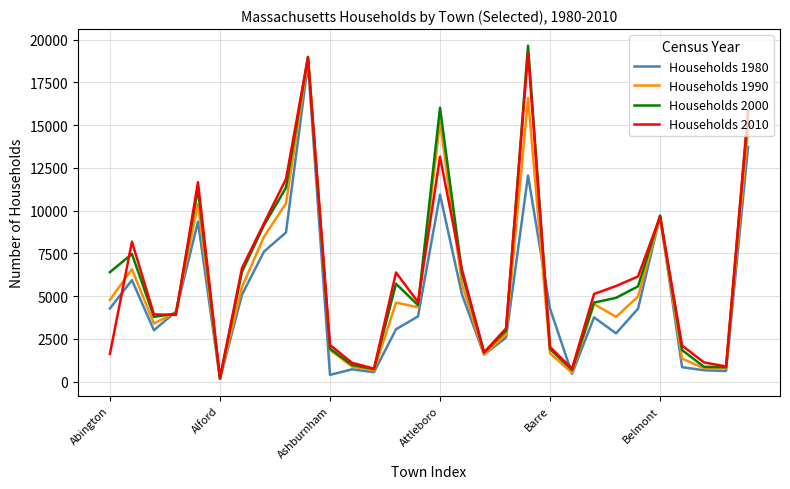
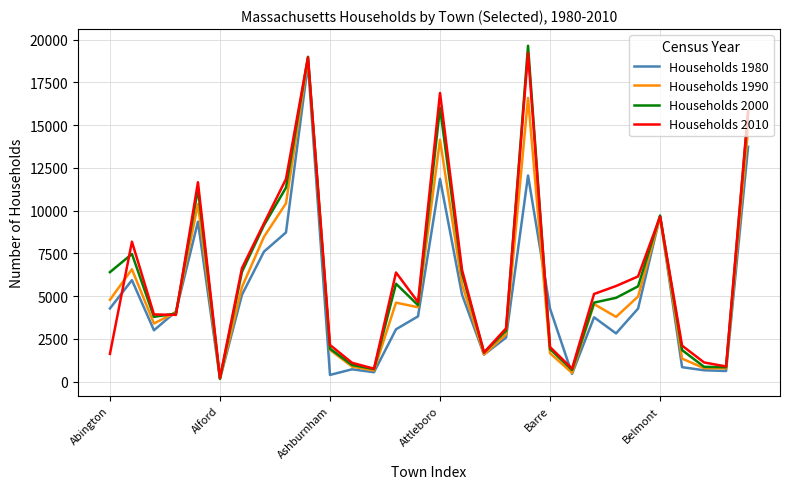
  {
    "Households 1980": {
      "Abington": 4300,
      "Ashburnham": 400,
-     "Attleboro": 10900,
+     "Attleboro": 11900,
      "Barre": 4300
    },
    "Households 1990": {
      "Abington": 4800,
-     "Attleboro": 15200,
+     "Attleboro": 14200,
      "Barre": 1700
    },
    "Households 2000": {
      "Abington": 6400,
      "Attleboro": 16000
    },
    "Households 2010": {
      "Abington": 1600,
      "Ashburnham": 2100,
-     "Attleboro": 13200
+     "Attleboro": 16900
    }
  }
